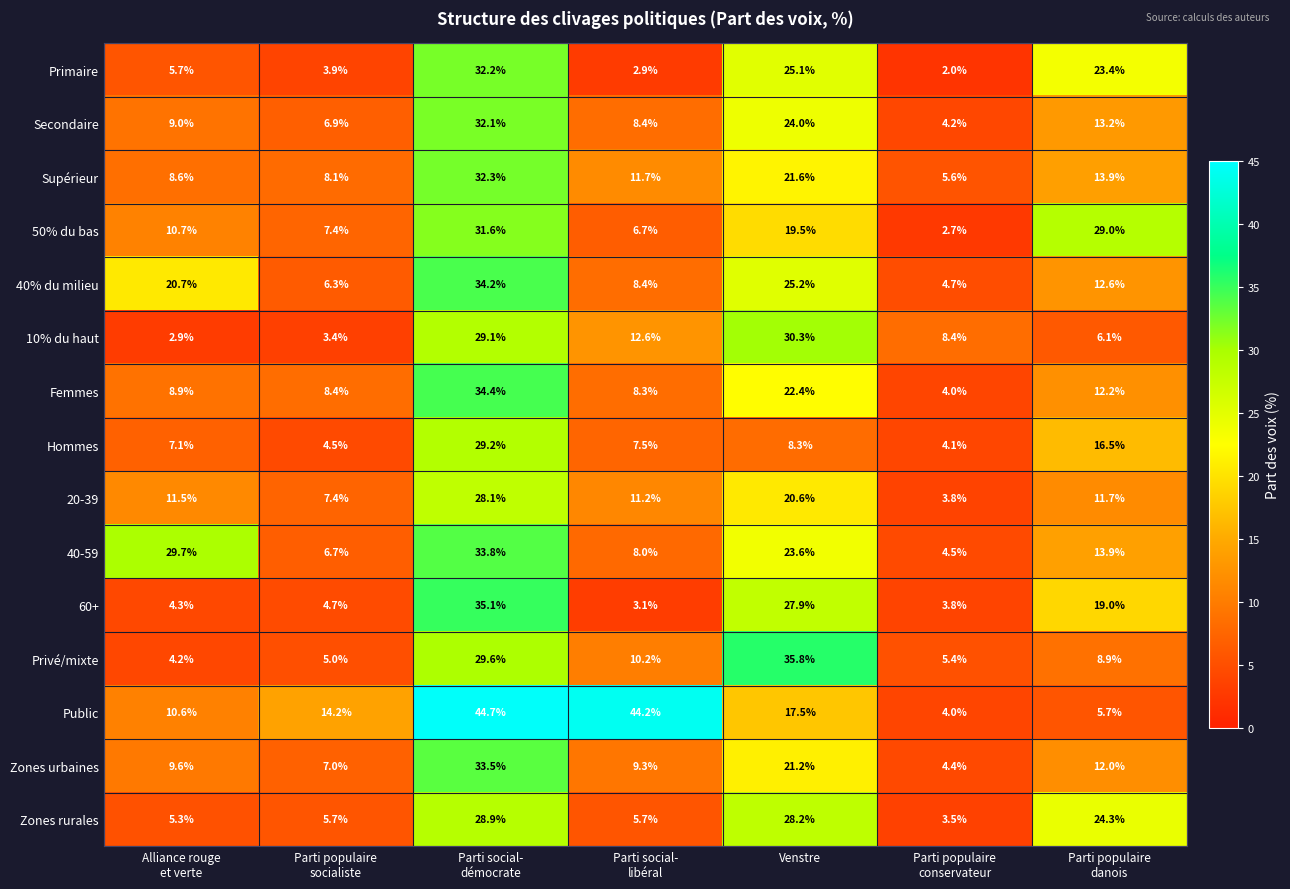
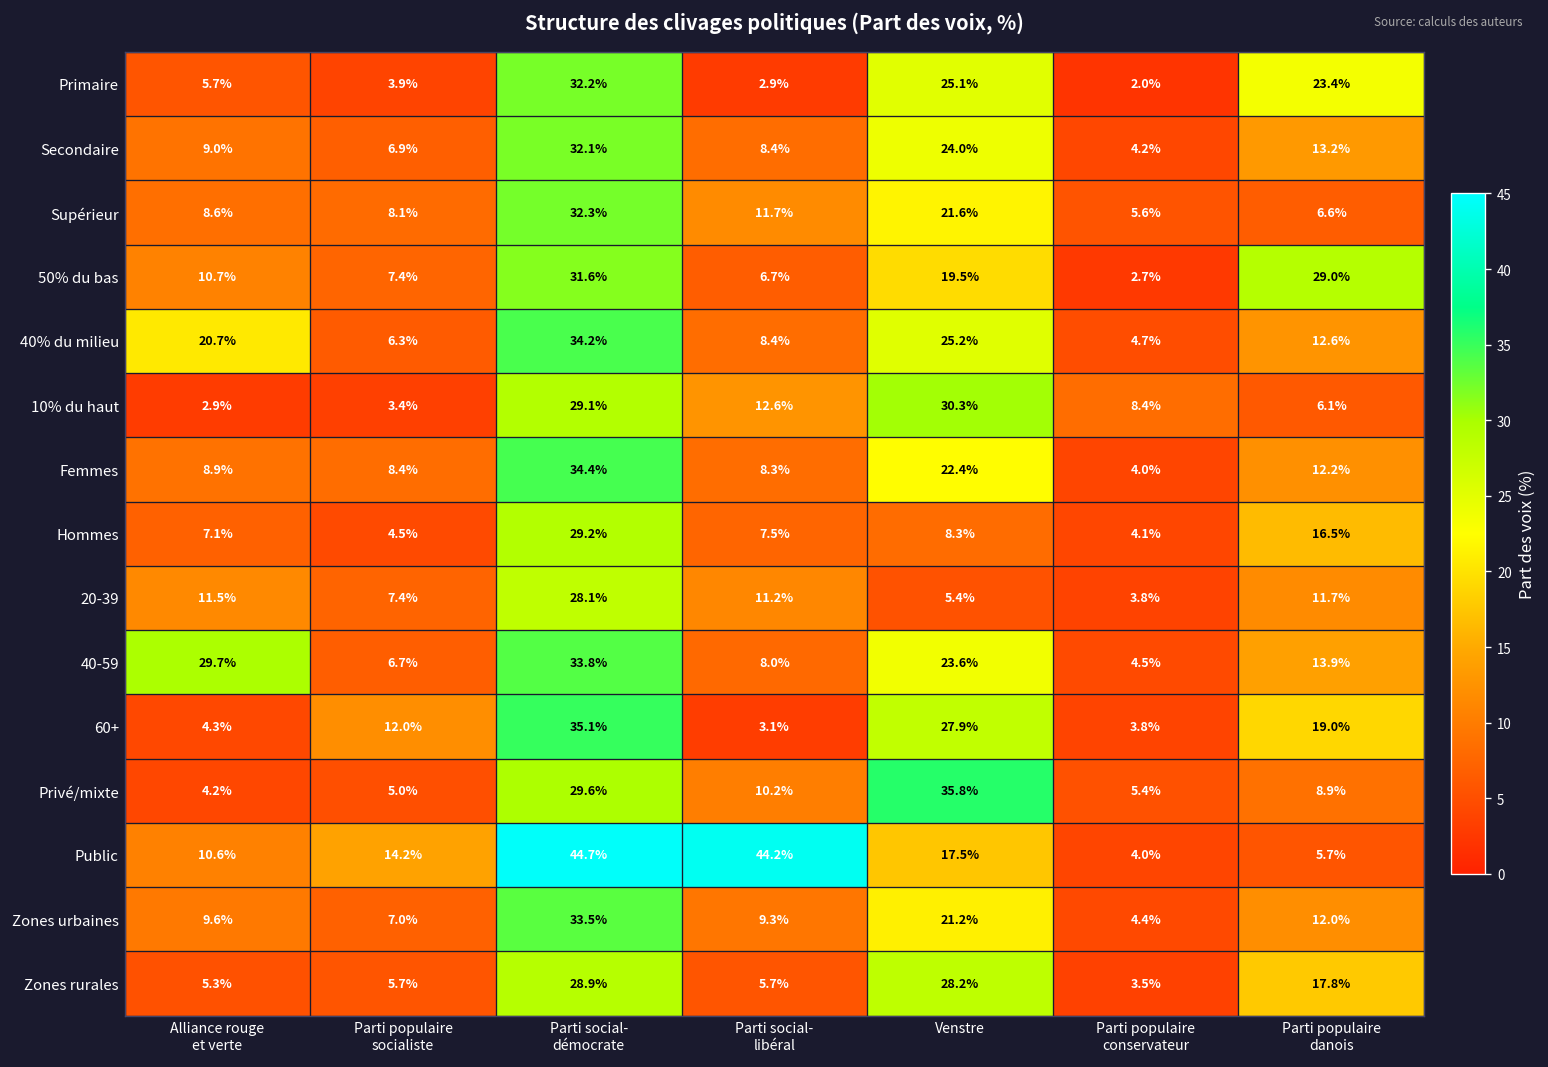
  {
    "Primaire": {
      "Alliance rouge et verte": "5.7%",
      "Parti populaire socialiste": "3.9%",
      "Parti social- démocrate": "32.2%",
      "Parti social- libéral": "2.9%",
      "Venstre": "25.1%",
      "Parti populaire conservateur": "2.0%",
      "Parti populaire danois": "23.4%"
    },
    "Secondaire": {
      "Alliance rouge et verte": "9.0%",
      "Parti populaire socialiste": "6.9%",
      "Parti social- démocrate": "32.1%",
      "Parti social- libéral": "8.4%",
      "Venstre": "24.0%",
      "Parti populaire conservateur": "4.2%",
      "Parti populaire danois": "13.2%"
    },
    "Supérieur": {
      "Alliance rouge et verte": "8.6%",
      "Parti populaire socialiste": "8.1%",
      "Parti social- démocrate": "32.3%",
      "Parti social- libéral": "11.7%",
      "Venstre": "21.6%",
      "Parti populaire conservateur": "5.6%",
-     "Parti populaire danois": "13.9%"
+     "Parti populaire danois": "6.6%"
    },
    "50% du bas": {
      "Alliance rouge et verte": "10.7%",
      "Parti populaire socialiste": "7.4%",
      "Parti social- démocrate": "31.6%",
      "Parti social- libéral": "6.7%",
      "Venstre": "19.5%",
      "Parti populaire conservateur": "2.7%",
      "Parti populaire danois": "29.0%"
    },
    "40% du milieu": {
      "Alliance rouge et verte": "20.7%",
      "Parti populaire socialiste": "6.3%",
      "Parti social- démocrate": "34.2%",
      "Parti social- libéral": "8.4%",
      "Venstre": "25.2%",
      "Parti populaire conservateur": "4.7%",
      "Parti populaire danois": "12.6%"
    },
    "10% du haut": {
      "Alliance rouge et verte": "2.9%",
      "Parti populaire socialiste": "3.4%",
      "Parti social- démocrate": "29.1%",
      "Parti social- libéral": "12.6%",
      "Venstre": "30.3%",
      "Parti populaire conservateur": "8.4%",
      "Parti populaire danois": "6.1%"
    },
    "Femmes": {
      "Alliance rouge et verte": "8.9%",
      "Parti populaire socialiste": "8.4%",
      "Parti social- démocrate": "34.4%",
      "Parti social- libéral": "8.3%",
      "Venstre": "22.4%",
      "Parti populaire conservateur": "4.0%",
      "Parti populaire danois": "12.2%"
    },
    "Hommes": {
      "Alliance rouge et verte": "7.1%",
      "Parti populaire socialiste": "4.5%",
      "Parti social- démocrate": "29.2%",
      "Parti social- libéral": "7.5%",
      "Venstre": "8.3%",
      "Parti populaire conservateur": "4.1%",
      "Parti populaire danois": "16.5%"
    },
    "20-39": {
      "Alliance rouge et verte": "11.5%",
      "Parti populaire socialiste": "7.4%",
      "Parti social- démocrate": "28.1%",
      "Parti social- libéral": "11.2%",
-     "Venstre": "20.6%",
+     "Venstre": "5.4%",
      "Parti populaire conservateur": "3.8%",
      "Parti populaire danois": "11.7%"
    },
    "40-59": {
      "Alliance rouge et verte": "29.7%",
      "Parti populaire socialiste": "6.7%",
      "Parti social- démocrate": "33.8%",
      "Parti social- libéral": "8.0%",
      "Venstre": "23.6%",
      "Parti populaire conservateur": "4.5%",
      "Parti populaire danois": "13.9%"
    },
    "60+": {
      "Alliance rouge et verte": "4.3%",
-     "Parti populaire socialiste": "4.7%",
+     "Parti populaire socialiste": "12.0%",
      "Parti social- démocrate": "35.1%",
      "Parti social- libéral": "3.1%",
      "Venstre": "27.9%",
      "Parti populaire conservateur": "3.8%",
      "Parti populaire danois": "19.0%"
    },
    "Privé/mixte": {
      "Alliance rouge et verte": "4.2%",
      "Parti populaire socialiste": "5.0%",
      "Parti social- démocrate": "29.6%",
      "Parti social- libéral": "10.2%",
      "Venstre": "35.8%",
      "Parti populaire conservateur": "5.4%",
      "Parti populaire danois": "8.9%"
    },
    "Public": {
      "Alliance rouge et verte": "10.6%",
      "Parti populaire socialiste": "14.2%",
      "Parti social- démocrate": "44.7%",
      "Parti social- libéral": "44.2%",
      "Venstre": "17.5%",
      "Parti populaire conservateur": "4.0%",
      "Parti populaire danois": "5.7%"
    },
    "Zones urbaines": {
      "Alliance rouge et verte": "9.6%",
      "Parti populaire socialiste": "7.0%",
      "Parti social- démocrate": "33.5%",
      "Parti social- libéral": "9.3%",
      "Venstre": "21.2%",
      "Parti populaire conservateur": "4.4%",
      "Parti populaire danois": "12.0%"
    },
    "Zones rurales": {
      "Alliance rouge et verte": "5.3%",
      "Parti populaire socialiste": "5.7%",
      "Parti social- démocrate": "28.9%",
      "Parti social- libéral": "5.7%",
      "Venstre": "28.2%",
      "Parti populaire conservateur": "3.5%",
-     "Parti populaire danois": "24.3%"
+     "Parti populaire danois": "17.8%"
    }
  }
